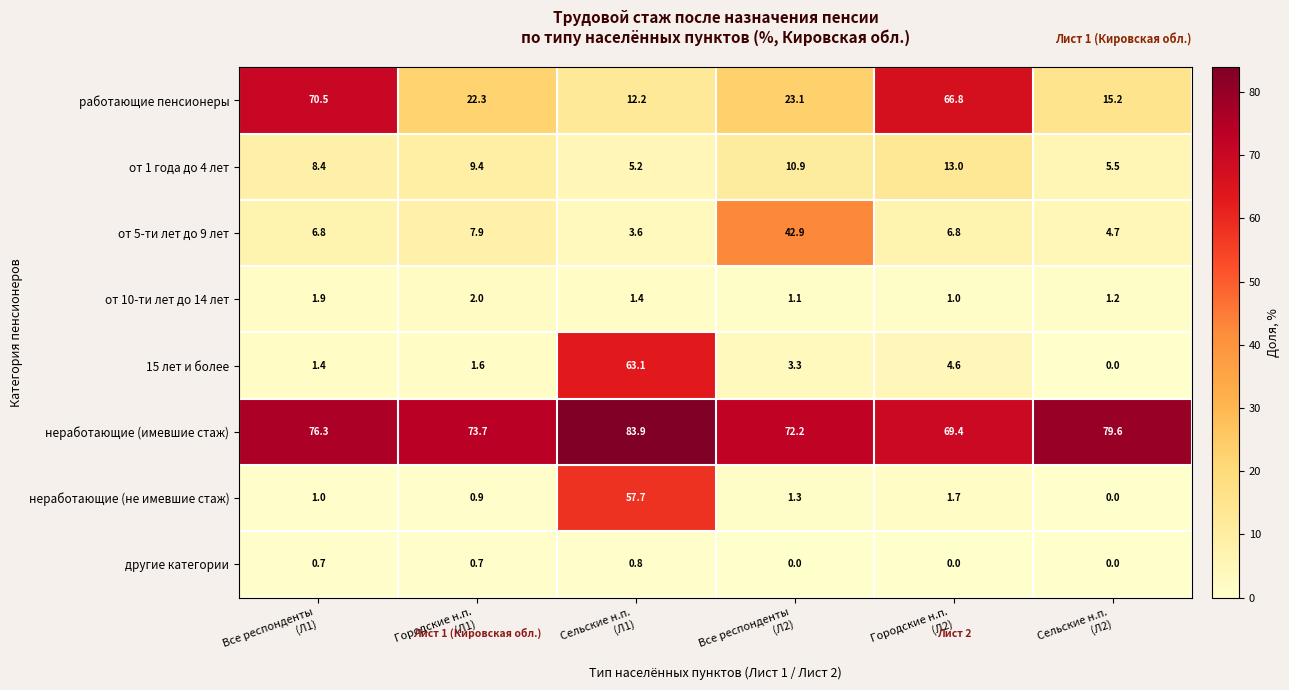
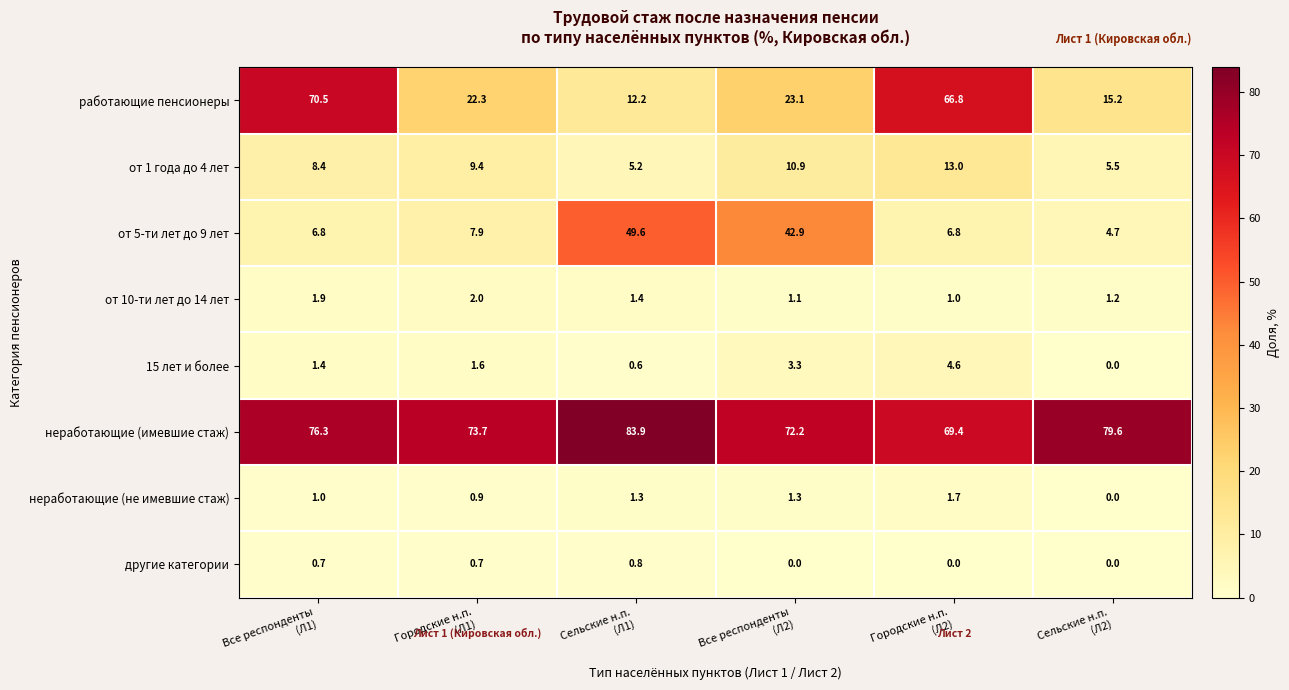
  {
    "работающие пенсионеры": {
      "Все респонденты (Л1)": 70.5,
      "Городские н.п. (Л1)": 22.3,
      "Сельские н.п. (Л1)": 12.2,
      "Все респонденты (Л2)": 23.1,
      "Городские н.п. (Л2)": 66.8,
      "Сельские н.п. (Л2)": 15.2
    },
    "от 1 года до 4 лет": {
      "Все респонденты (Л1)": 8.4,
      "Городские н.п. (Л1)": 9.4,
      "Сельские н.п. (Л1)": 5.2,
      "Все респонденты (Л2)": 10.9,
      "Городские н.п. (Л2)": 13.0,
      "Сельские н.п. (Л2)": 5.5
    },
    "от 5-ти лет до 9 лет": {
      "Все респонденты (Л1)": 6.8,
      "Городские н.п. (Л1)": 7.9,
-     "Сельские н.п. (Л1)": 3.6,
+     "Сельские н.п. (Л1)": 49.6,
      "Все респонденты (Л2)": 42.9,
      "Городские н.п. (Л2)": 6.8,
      "Сельские н.п. (Л2)": 4.7
    },
    "от 10-ти лет до 14 лет": {
      "Все респонденты (Л1)": 1.9,
      "Городские н.п. (Л1)": 2.0,
      "Сельские н.п. (Л1)": 1.4,
      "Все респонденты (Л2)": 1.1,
      "Городские н.п. (Л2)": 1.0,
      "Сельские н.п. (Л2)": 1.2
    },
    "15 лет и более": {
      "Все респонденты (Л1)": 1.4,
      "Городские н.п. (Л1)": 1.6,
-     "Сельские н.п. (Л1)": 63.1,
+     "Сельские н.п. (Л1)": 0.6,
      "Все респонденты (Л2)": 3.3,
      "Городские н.п. (Л2)": 4.6,
      "Сельские н.п. (Л2)": 0.0
    },
    "неработающие (имевшие стаж)": {
      "Все респонденты (Л1)": 76.3,
      "Городские н.п. (Л1)": 73.7,
      "Сельские н.п. (Л1)": 83.9,
      "Все респонденты (Л2)": 72.2,
      "Городские н.п. (Л2)": 69.4,
      "Сельские н.п. (Л2)": 79.6
    },
    "неработающие (не имевшие стаж)": {
      "Все респонденты (Л1)": 1.0,
      "Городские н.п. (Л1)": 0.9,
-     "Сельские н.п. (Л1)": 57.7,
+     "Сельские н.п. (Л1)": 1.3,
      "Все респонденты (Л2)": 1.3,
      "Городские н.п. (Л2)": 1.7,
      "Сельские н.п. (Л2)": 0.0
    },
    "другие категории": {
      "Все респонденты (Л1)": 0.7,
      "Городские н.п. (Л1)": 0.7,
      "Сельские н.п. (Л1)": 0.8,
      "Все респонденты (Л2)": 0.0,
      "Городские н.п. (Л2)": 0.0,
      "Сельские н.п. (Л2)": 0.0
    }
  }
